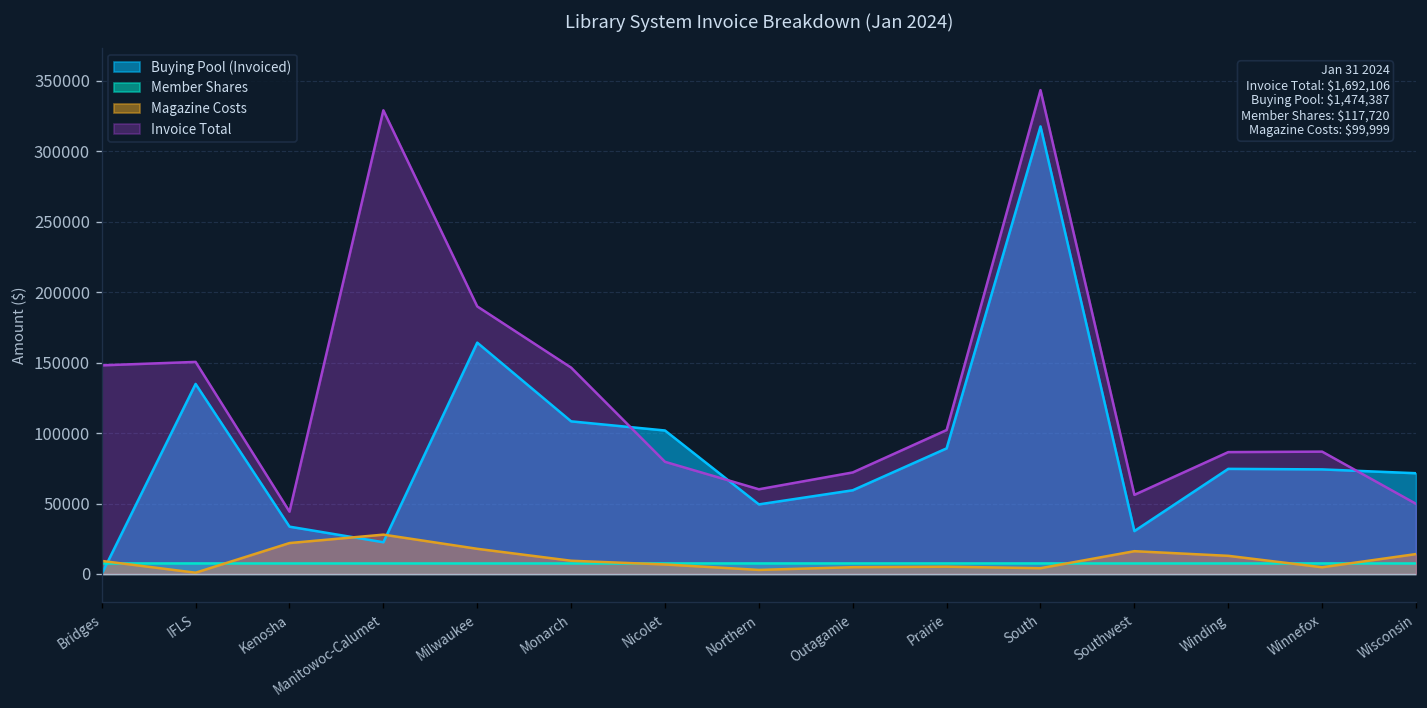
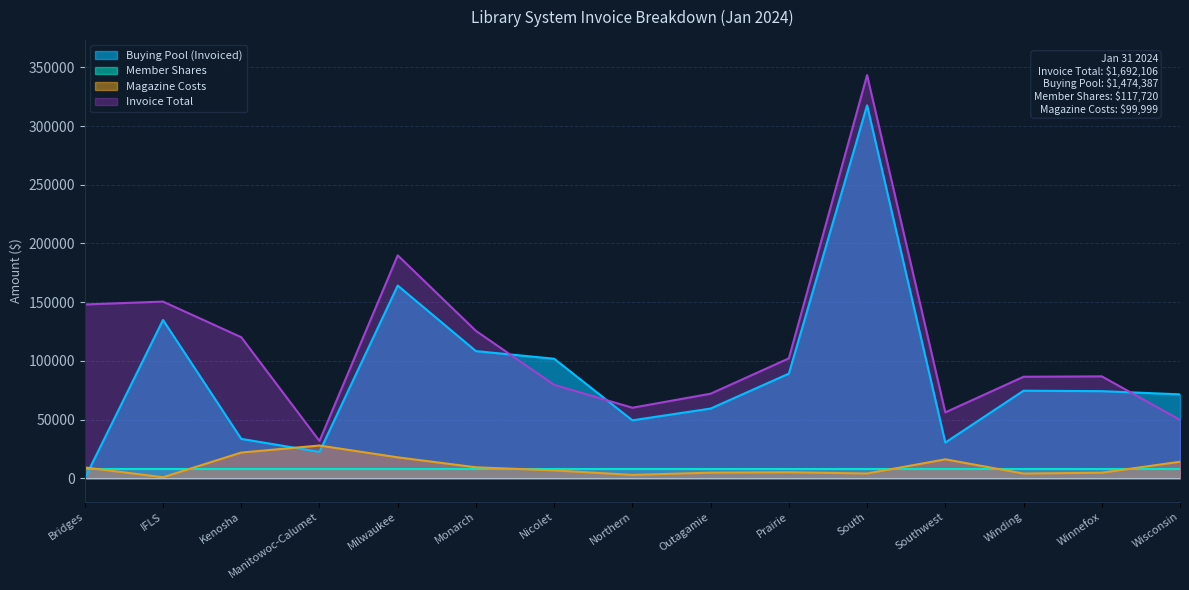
  {
    "Magazine Costs": {
      "IFLS": 1000,
      "Kenosha": 22000,
      "Manitowoc-Calumet": 28000,
      "Milwaukee": 18000,
      "Northern": 3000,
      "Outagamie": 5000,
      "Prairie": 5000,
      "South": 4000,
      "Southwest": 16000,
-     "Winding": 13000,
+     "Winding": 4000,
      "Winnefox": 5000,
      "Wisconsin": 14000
    },
    "Invoice Total": {
      "Bridges": 148000,
      "IFLS": 150000,
-     "Kenosha": 44000,
-     "Manitowoc-Calumet": 329000,
+     "Kenosha": 120000,
+     "Manitowoc-Calumet": 32000,
      "Milwaukee": 190000,
-     "Monarch": 146000,
+     "Monarch": 126000,
      "Nicolet": 80000,
      "Northern": 60000,
      "Outagamie": 72000,
      "Prairie": 102000,
      "South": 343000,
      "Southwest": 56000,
      "Winding": 86000,
      "Winnefox": 87000,
      "Wisconsin": 50000
    }
  }
